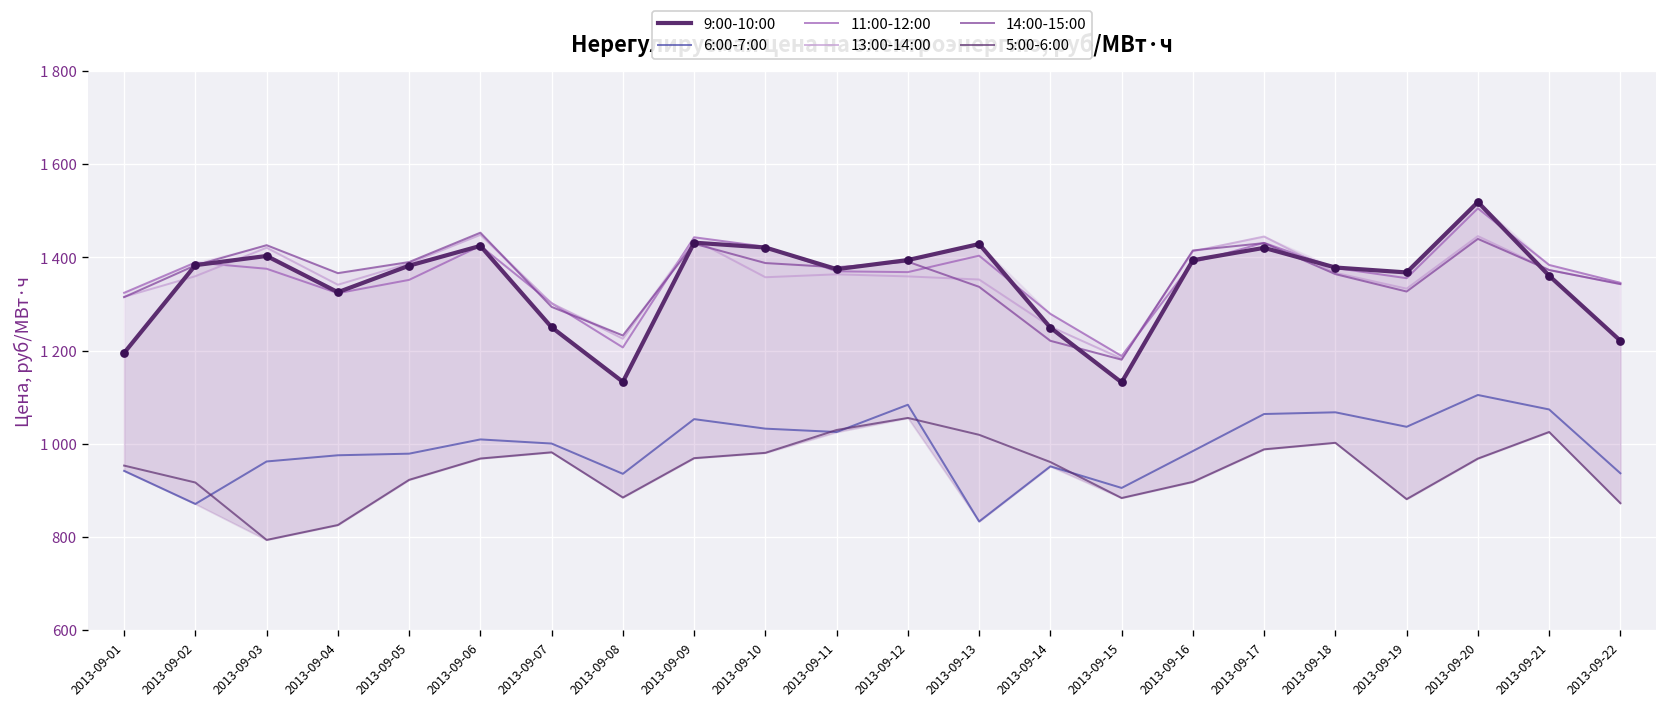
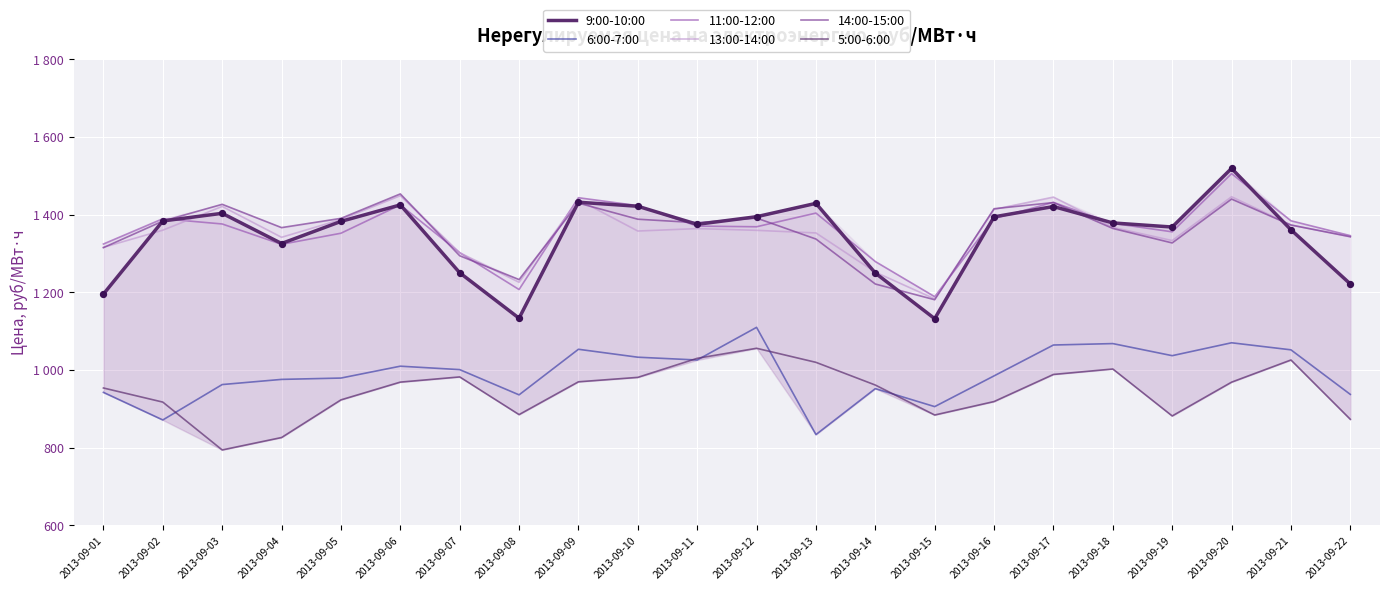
  {
    "6:00-7:00": {
      "2013-09-01": 940,
      "2013-09-02": 870,
      "2013-09-03": 960,
      "2013-09-04": 980,
      "2013-09-05": 980,
      "2013-09-06": 1010,
      "2013-09-07": 1000,
      "2013-09-08": 940,
      "2013-09-09": 1050,
      "2013-09-10": 1030,
-     "2013-09-12": 1080,
+     "2013-09-12": 1110,
      "2013-09-13": 830,
      "2013-09-14": 950,
      "2013-09-15": 910,
      "2013-09-16": 980,
      "2013-09-17": 1060,
      "2013-09-18": 1070,
      "2013-09-19": 1040,
-     "2013-09-20": 1100,
-     "2013-09-21": 1070,
+     "2013-09-20": 1070,
+     "2013-09-21": 1050,
      "2013-09-22": 940
    }
  }
